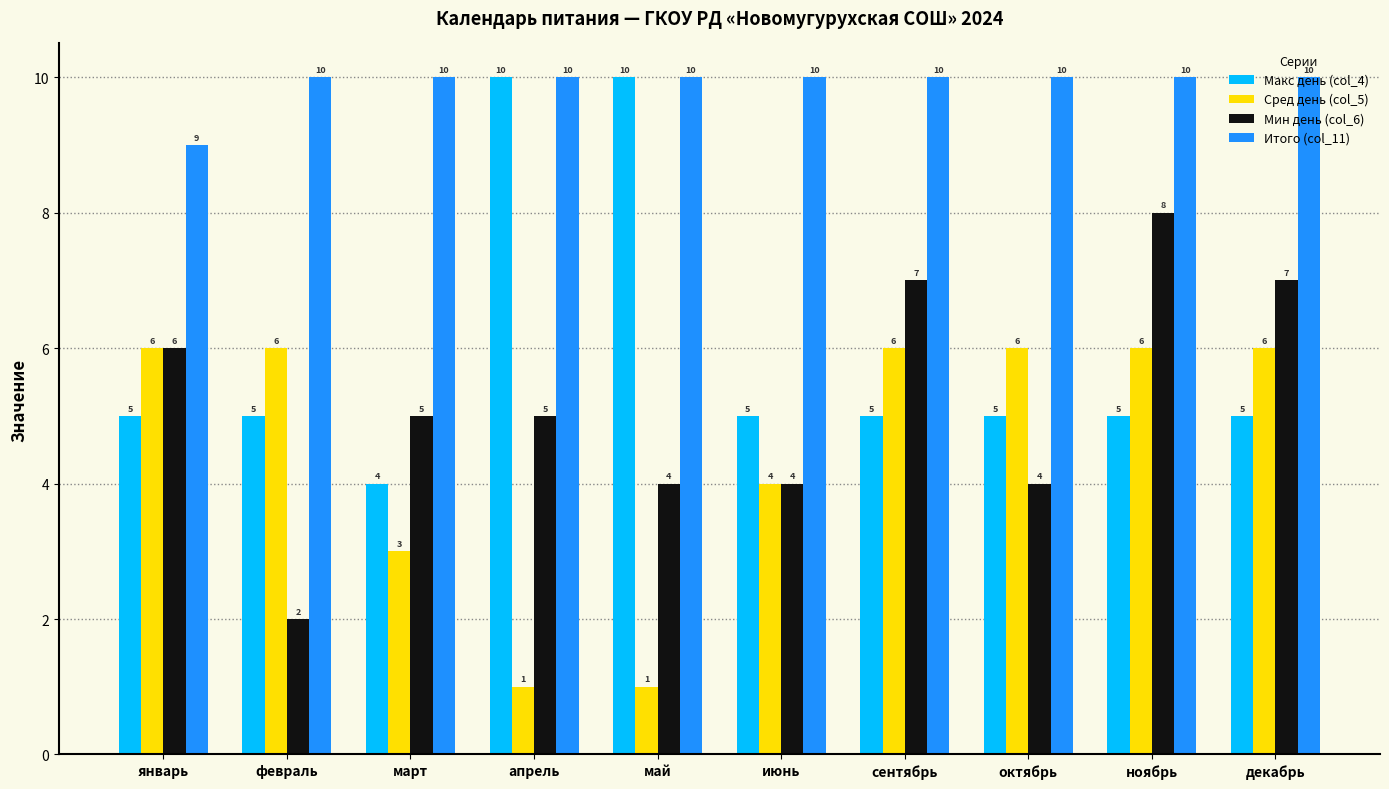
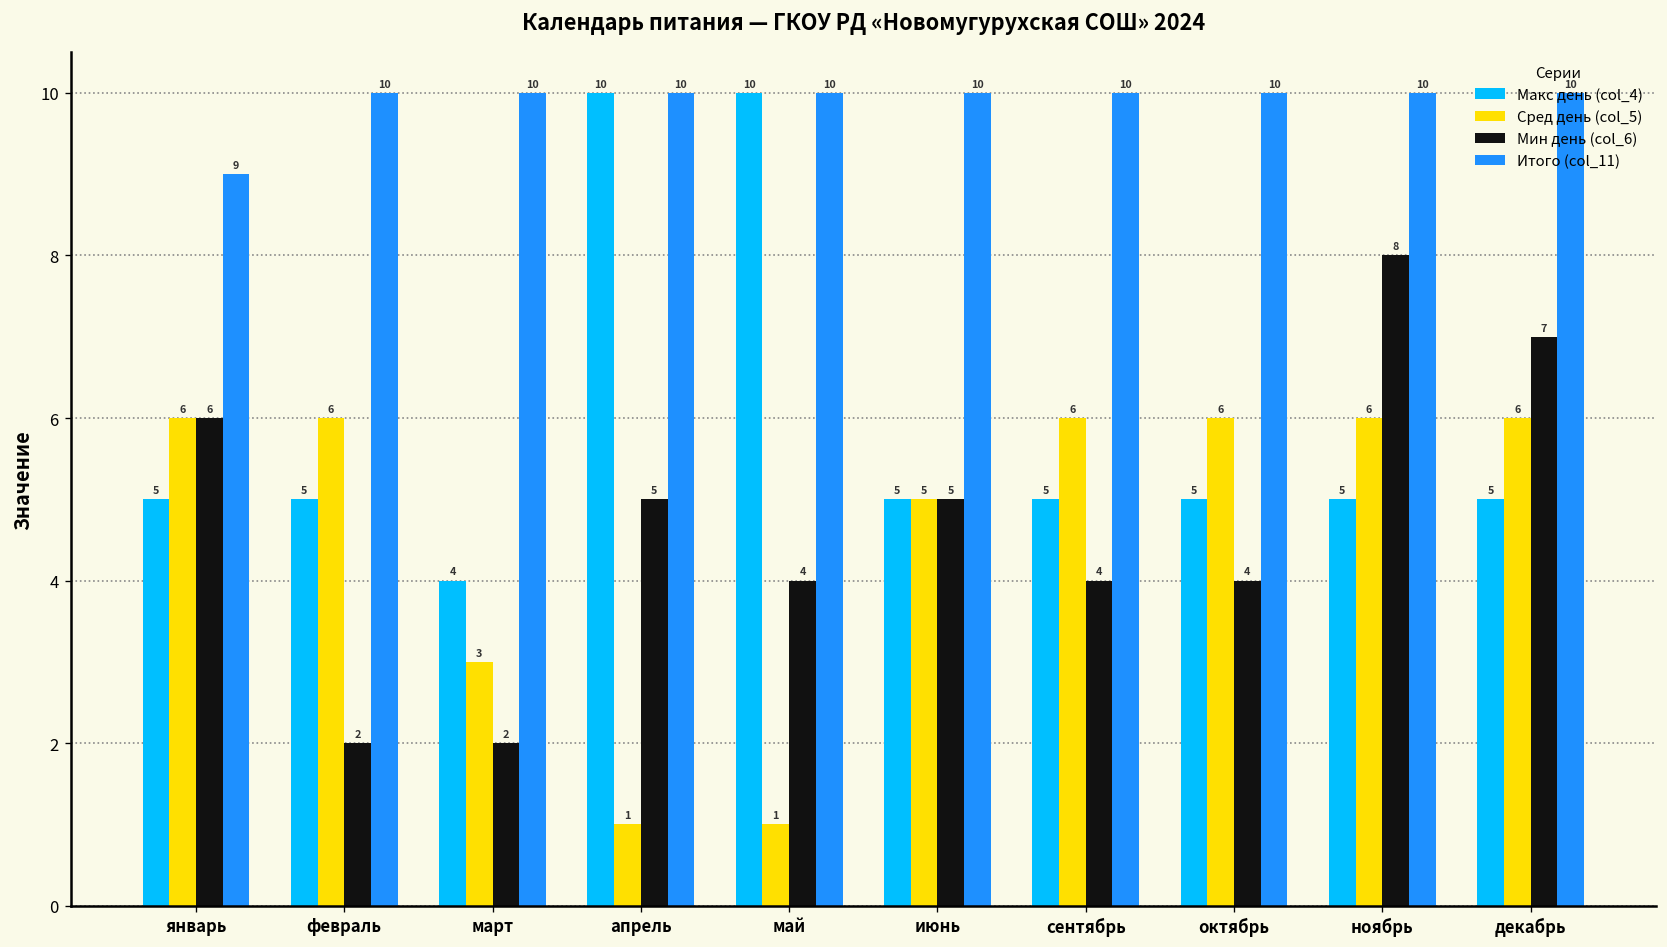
  {
    "Сред день (col_5)": {
      "январь": 6,
      "февраль": 6,
      "март": 3,
      "апрель": 1,
      "май": 1,
-     "июнь": 4,
+     "июнь": 5,
      "сентябрь": 6,
      "октябрь": 6,
      "ноябрь": 6,
      "декабрь": 6
    },
    "Мин день (col_6)": {
      "январь": 6,
      "февраль": 2,
-     "март": 5,
+     "март": 2,
      "апрель": 5,
      "май": 4,
-     "июнь": 4,
-     "сентябрь": 7,
+     "июнь": 5,
+     "сентябрь": 4,
      "октябрь": 4,
      "ноябрь": 8,
      "декабрь": 7
    }
  }
